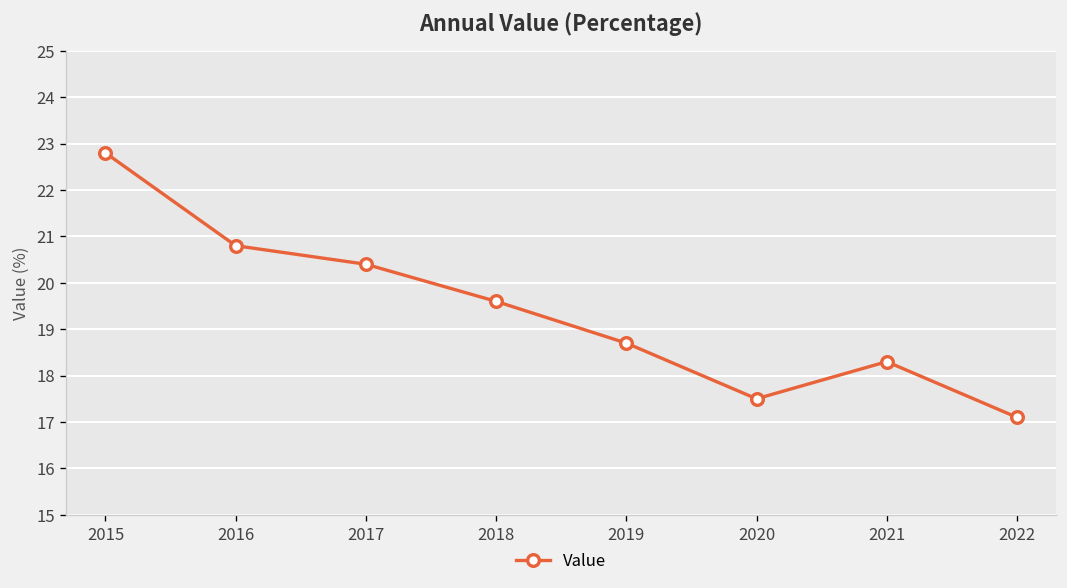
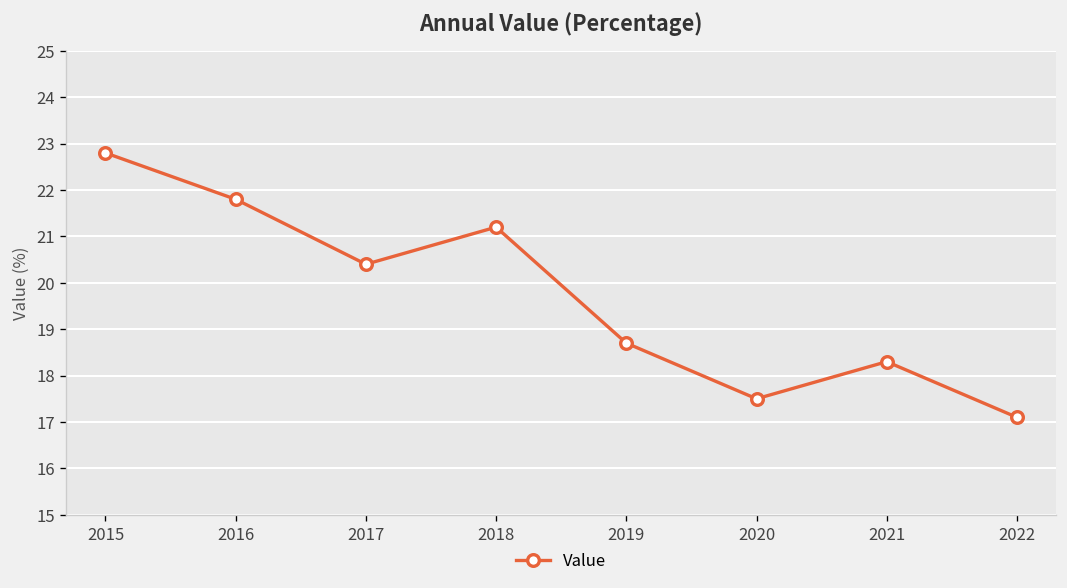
  {
    "2015": 22.8,
-   "2016": 20.8,
+   "2016": 21.8,
    "2017": 20.4,
-   "2018": 19.6,
+   "2018": 21.2,
    "2019": 18.7,
    "2020": 17.5,
    "2021": 18.3,
    "2022": 17.1
  }
